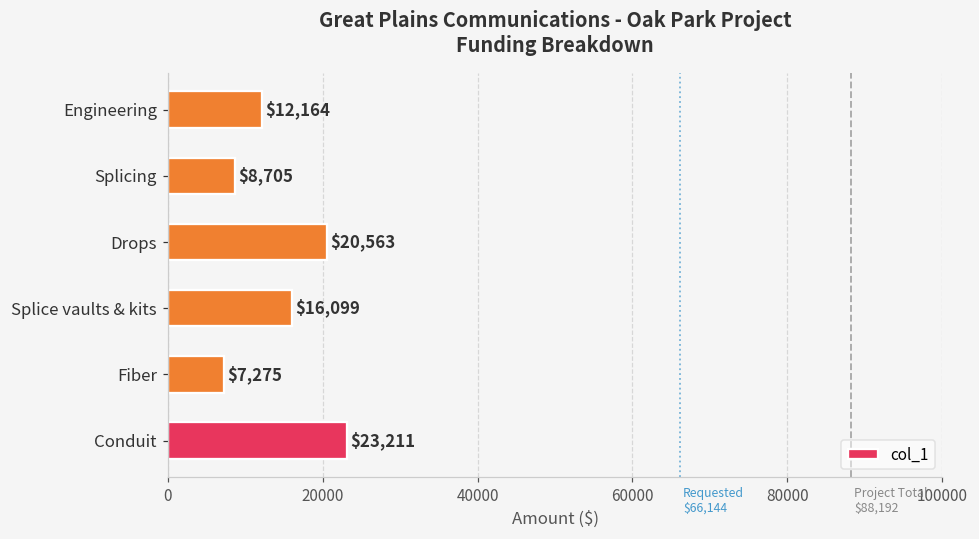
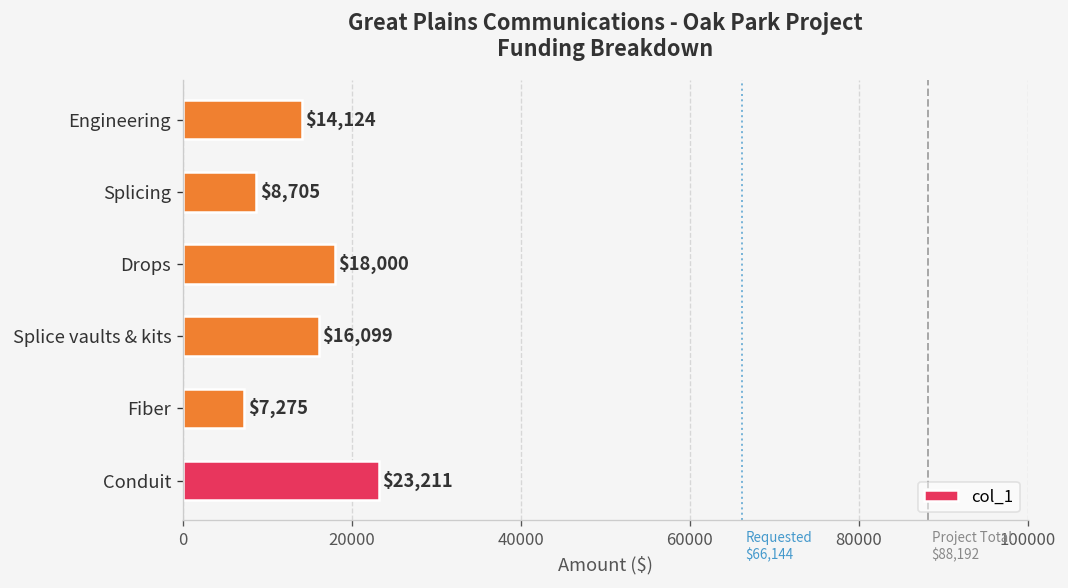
  {
-   "Engineering": "$12,164",
+   "Engineering": "$14,124",
    "Splicing": "$8,705",
-   "Drops": "$20,563",
+   "Drops": "$18,000",
    "Splice vaults & kits": "$16,099",
    "Fiber": "$7,275",
    "Conduit": "$23,211"
  }
